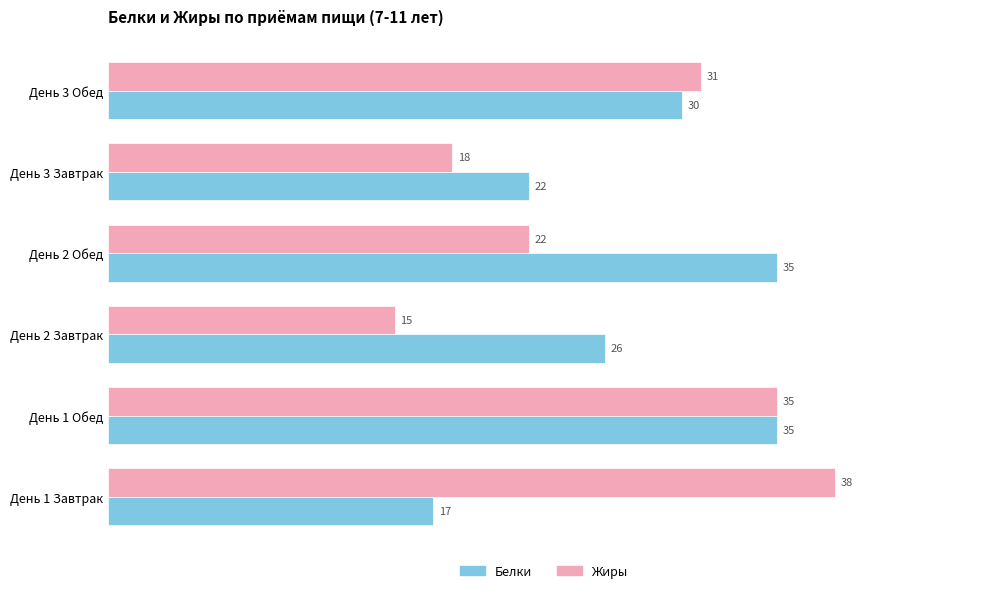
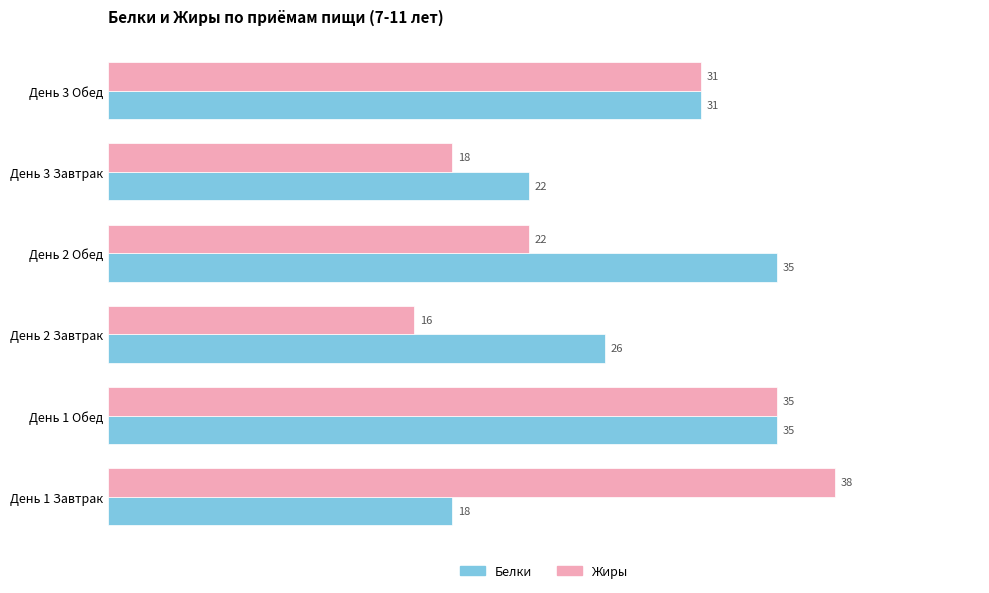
  {
    "Белки": {
-     "День 3 Обед": 30,
+     "День 3 Обед": 31,
      "День 3 Завтрак": 22,
      "День 2 Обед": 35,
      "День 2 Завтрак": 26,
      "День 1 Обед": 35,
-     "День 1 Завтрак": 17
+     "День 1 Завтрак": 18
    },
    "Жиры": {
      "День 3 Обед": 31,
      "День 3 Завтрак": 18,
      "День 2 Обед": 22,
-     "День 2 Завтрак": 15,
+     "День 2 Завтрак": 16,
      "День 1 Обед": 35,
      "День 1 Завтрак": 38
    }
  }
